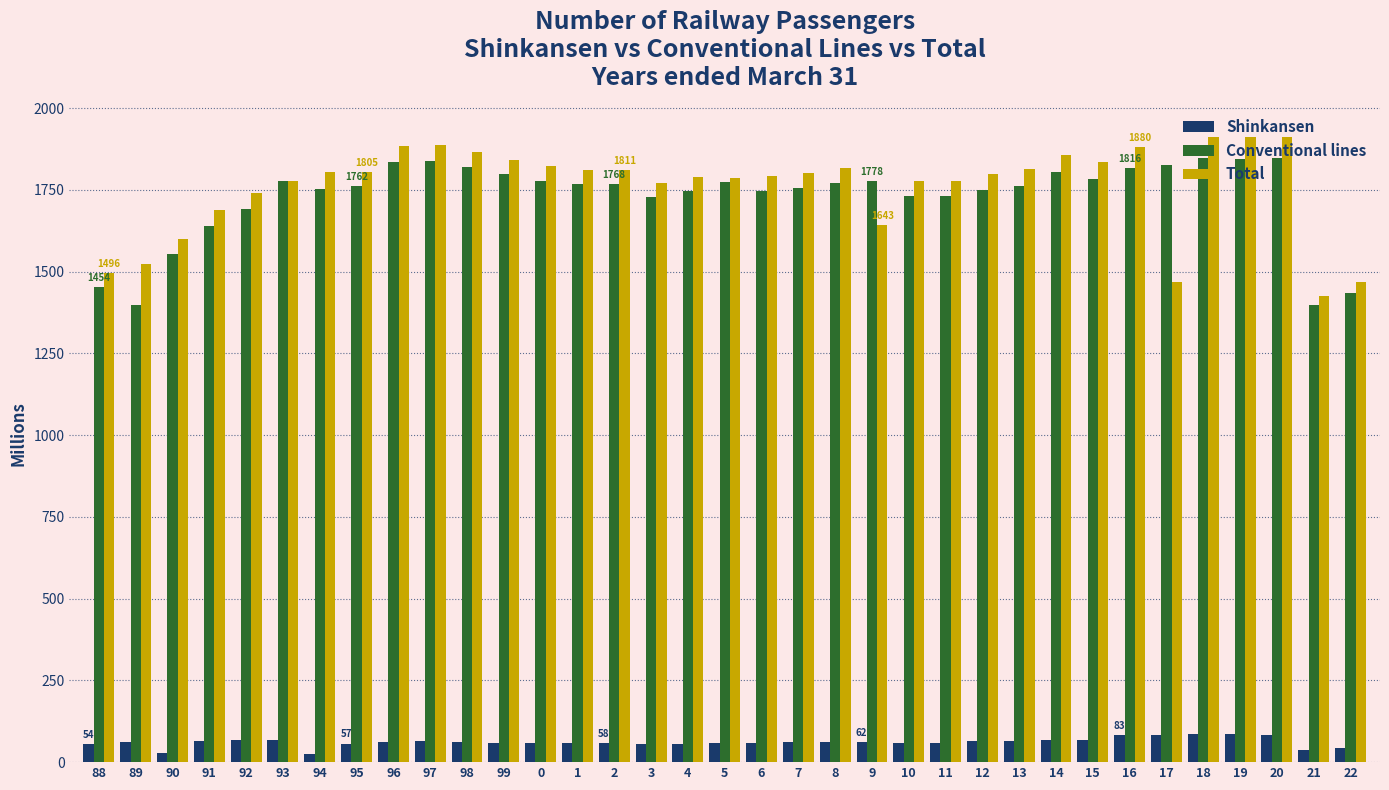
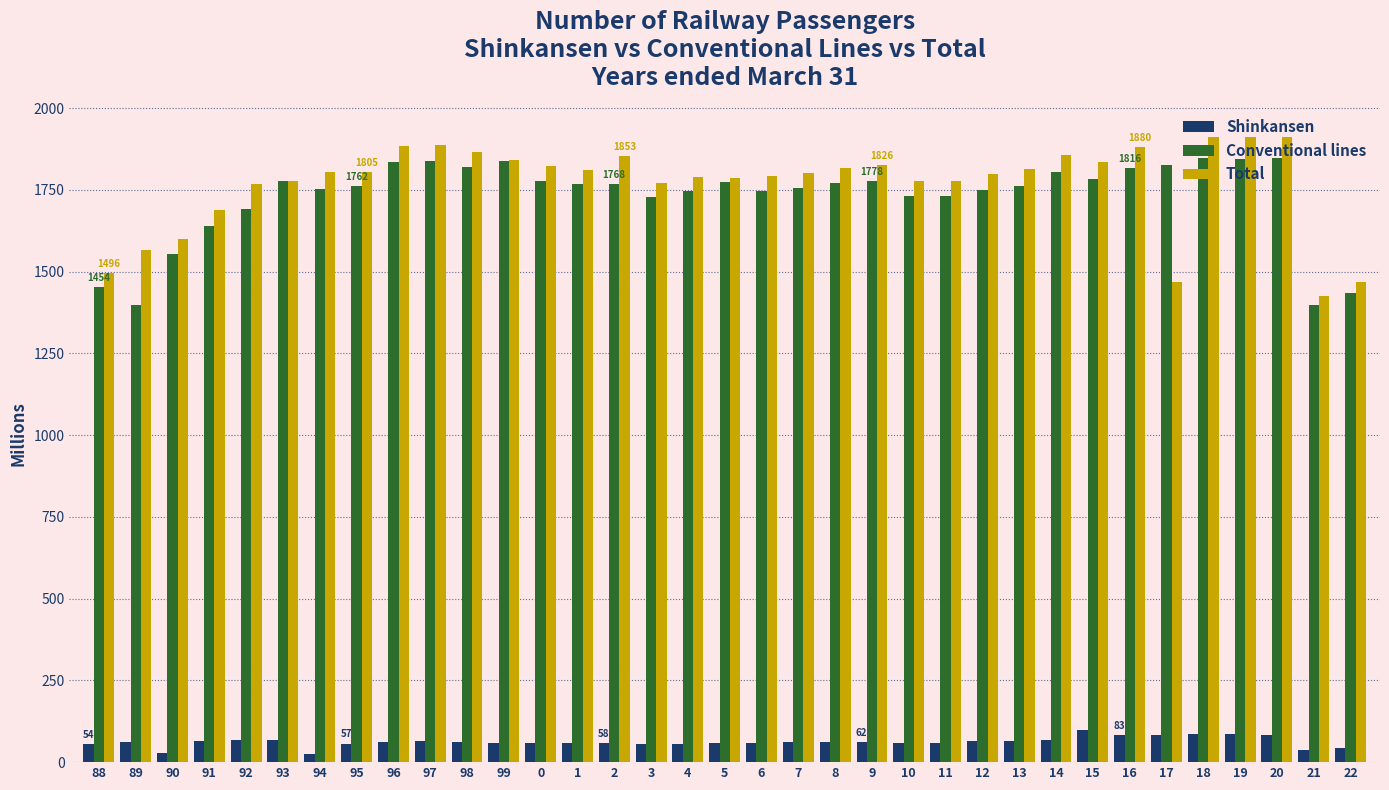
  {
    "Shinkansen": {
      "89": 60,
      "90": 30,
      "91": 70,
      "92": 70,
      "93": 70,
      "94": 30,
      "96": 60,
      "97": 60,
      "98": 60,
      "99": 60,
      "0": 60,
      "3": 60,
      "4": 60,
      "5": 60,
      "6": 60,
      "7": 60,
      "8": 60,
      "10": 60,
      "11": 60,
      "12": 60,
      "13": 70,
      "14": 70,
-     "15": 70,
+     "15": 100,
      "18": 90,
      "19": 90,
      "20": 80,
      "21": 40,
      "22": 40
    },
    "Conventional lines": {
      "89": 1400,
      "90": 1550,
      "91": 1640,
      "92": 1690,
      "93": 1780,
      "94": 1750,
      "96": 1840,
      "97": 1840,
      "98": 1820,
-     "99": 1800,
+     "99": 1840,
      "0": 1780,
      "1": 1770,
      "3": 1730,
      "4": 1750,
      "5": 1770,
      "6": 1750,
      "7": 1760,
      "8": 1770,
      "10": 1730,
      "11": 1730,
      "12": 1750,
      "13": 1760,
      "14": 1810,
      "15": 1780,
      "17": 1830,
      "18": 1850,
      "19": 1850,
      "20": 1850,
      "21": 1400,
      "22": 1440
    },
    "Total": {
      "88": 1496,
-     "89": 1520,
-     "92": 1740,
+     "89": 1570,
+     "92": 1770,
      "95": 1805,
-     "2": 1811,
-     "9": 1643,
+     "2": 1853,
+     "9": 1826,
      "16": 1880
    }
  }
